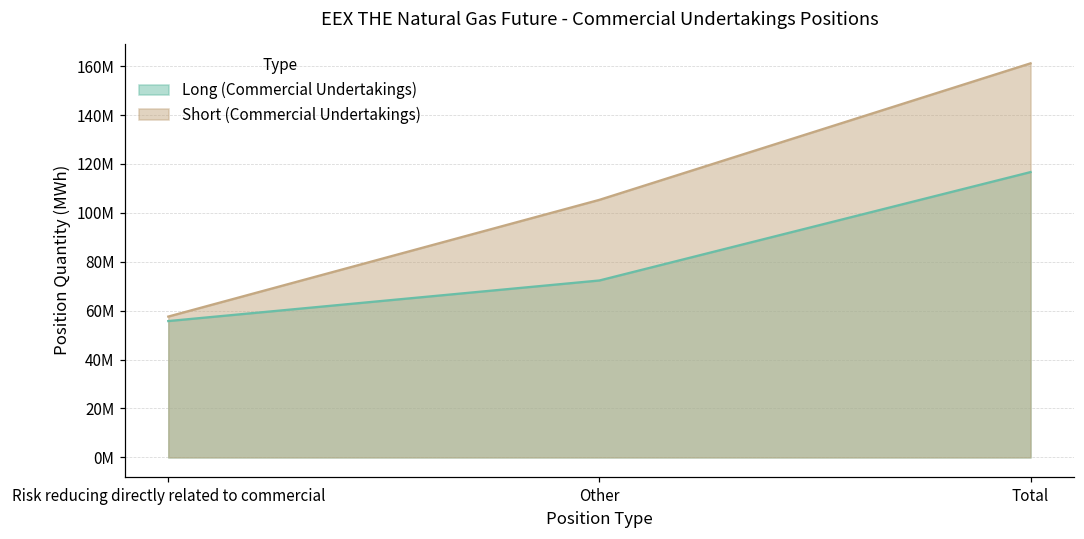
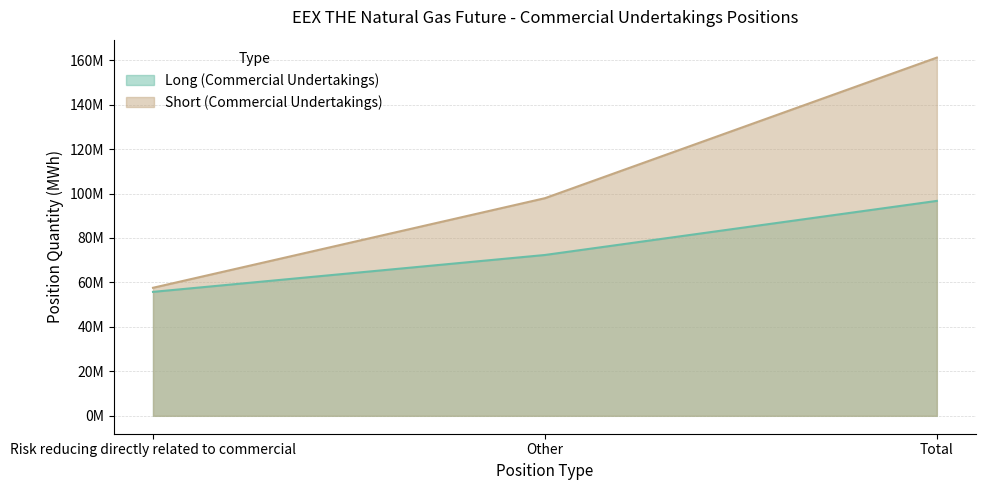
  {
    "Long (Commercial Undertakings)": {
      "Risk reducing directly related to commercial": 56000000,
      "Other": 72000000,
-     "Total": 117000000
+     "Total": 97000000
    },
    "Short (Commercial Undertakings)": {
      "Risk reducing directly related to commercial": 58000000,
-     "Other": 105000000,
+     "Other": 98000000,
      "Total": 161000000
    }
  }
